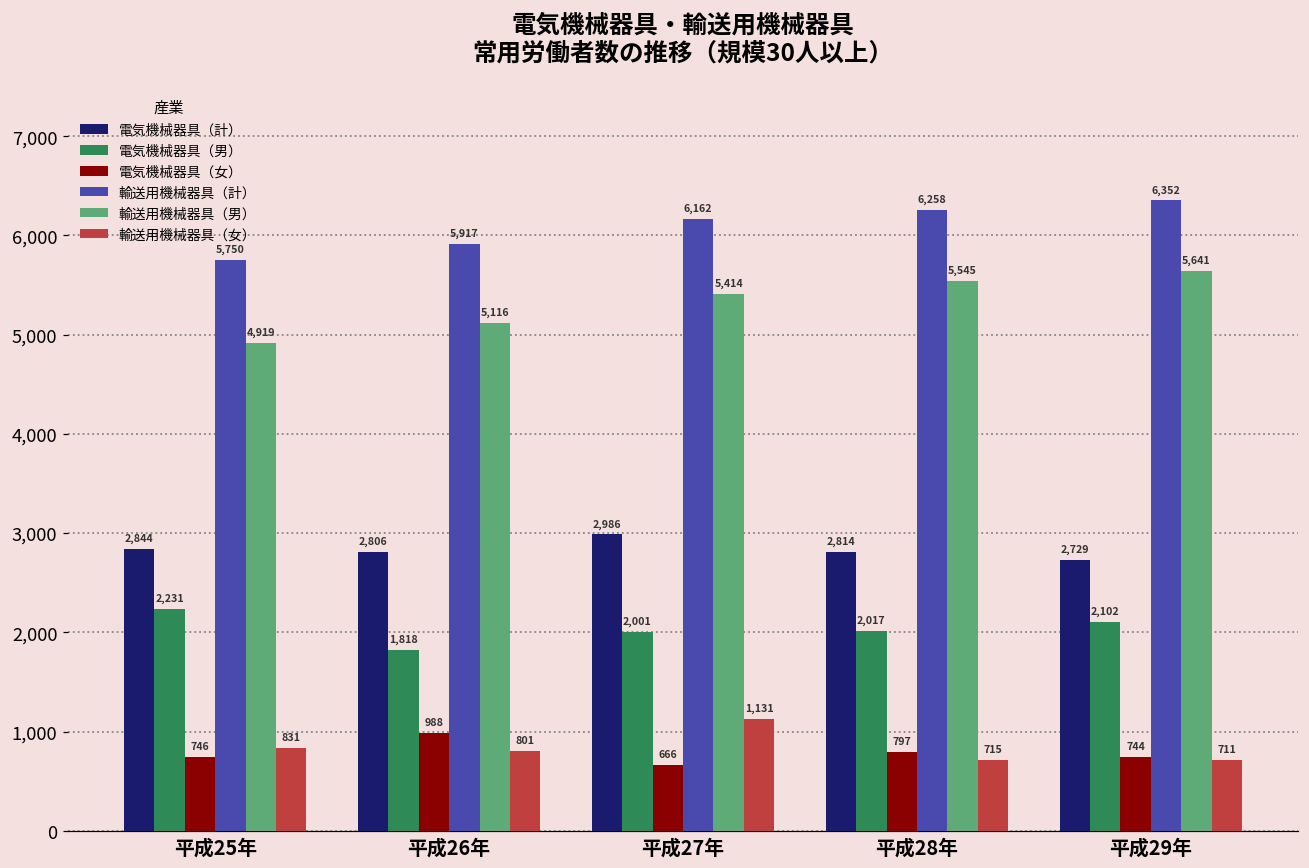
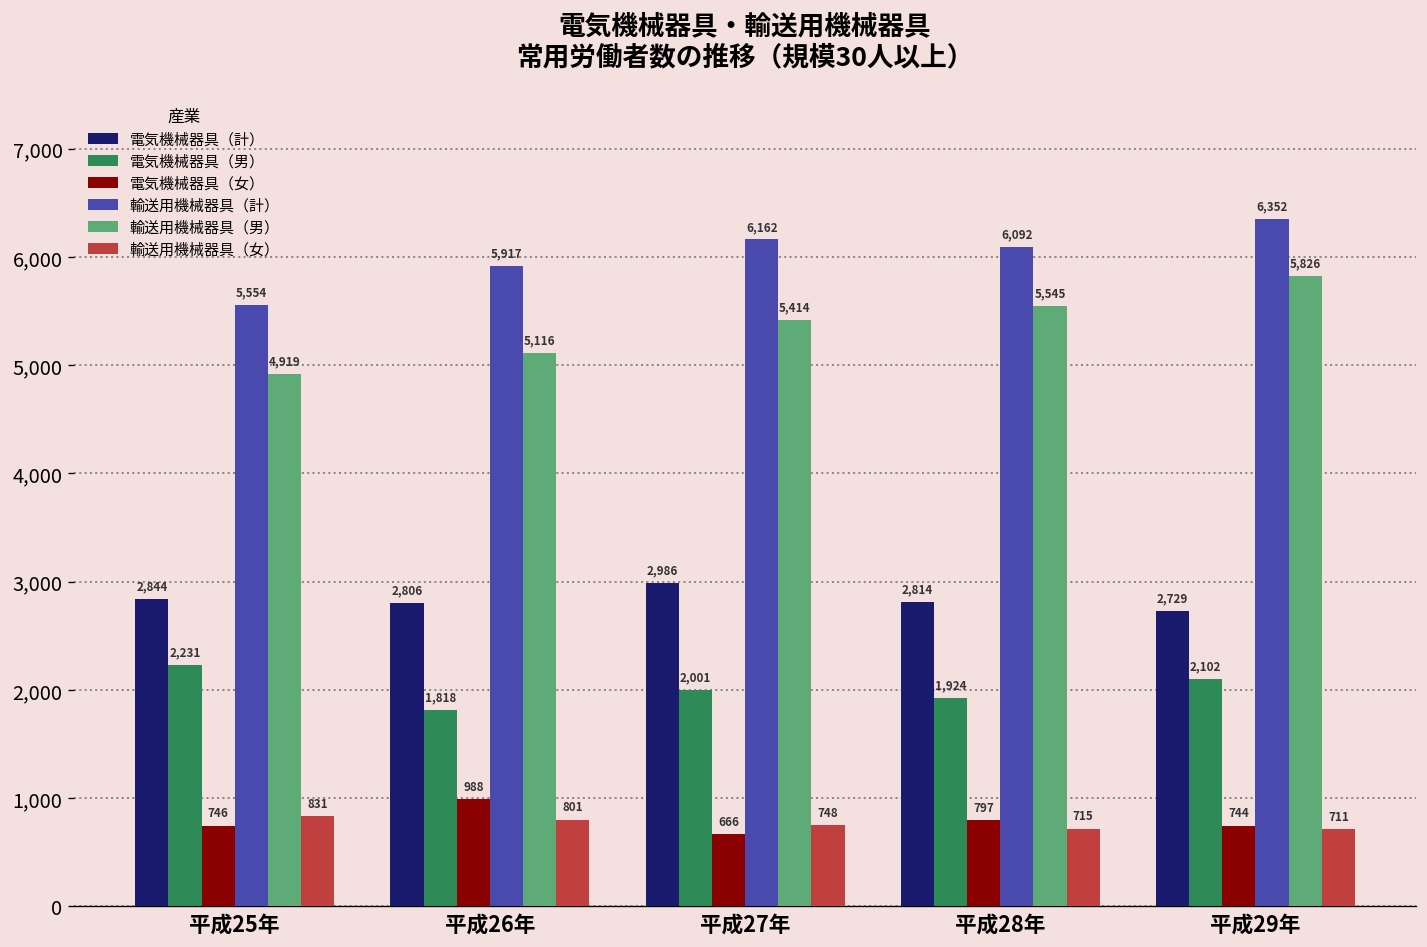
  {
    "電気機械器具（計）": {
      "平成25年": "2,844",
      "平成26年": "2,806",
      "平成27年": "2,986",
      "平成28年": "2,814",
      "平成29年": "2,729"
    },
    "電気機械器具（男）": {
      "平成25年": "2,231",
      "平成26年": "1,818",
      "平成27年": "2,001",
-     "平成28年": "2,017",
+     "平成28年": "1,924",
      "平成29年": "2,102"
    },
    "電気機械器具（女）": {
      "平成25年": "746",
      "平成26年": "988",
      "平成27年": "666",
      "平成28年": "797",
      "平成29年": "744"
    },
    "輸送用機械器具（計）": {
-     "平成25年": "5,800",
+     "平成25年": "5,600",
      "平成26年": "5,917",
      "平成27年": "6,162",
-     "平成28年": "6,258",
+     "平成28年": "6,092",
      "平成29年": "6,352"
    },
    "輸送用機械器具（男）": {
      "平成25年": "4,919",
      "平成26年": "5,116",
      "平成27年": "5,414",
      "平成28年": "5,545",
-     "平成29年": "5,641"
+     "平成29年": "5,826"
    },
    "輸送用機械器具（女）": {
      "平成25年": "831",
      "平成26年": "801",
-     "平成27年": "1,131",
+     "平成27年": "748",
      "平成28年": "715",
      "平成29年": "711"
    }
  }
